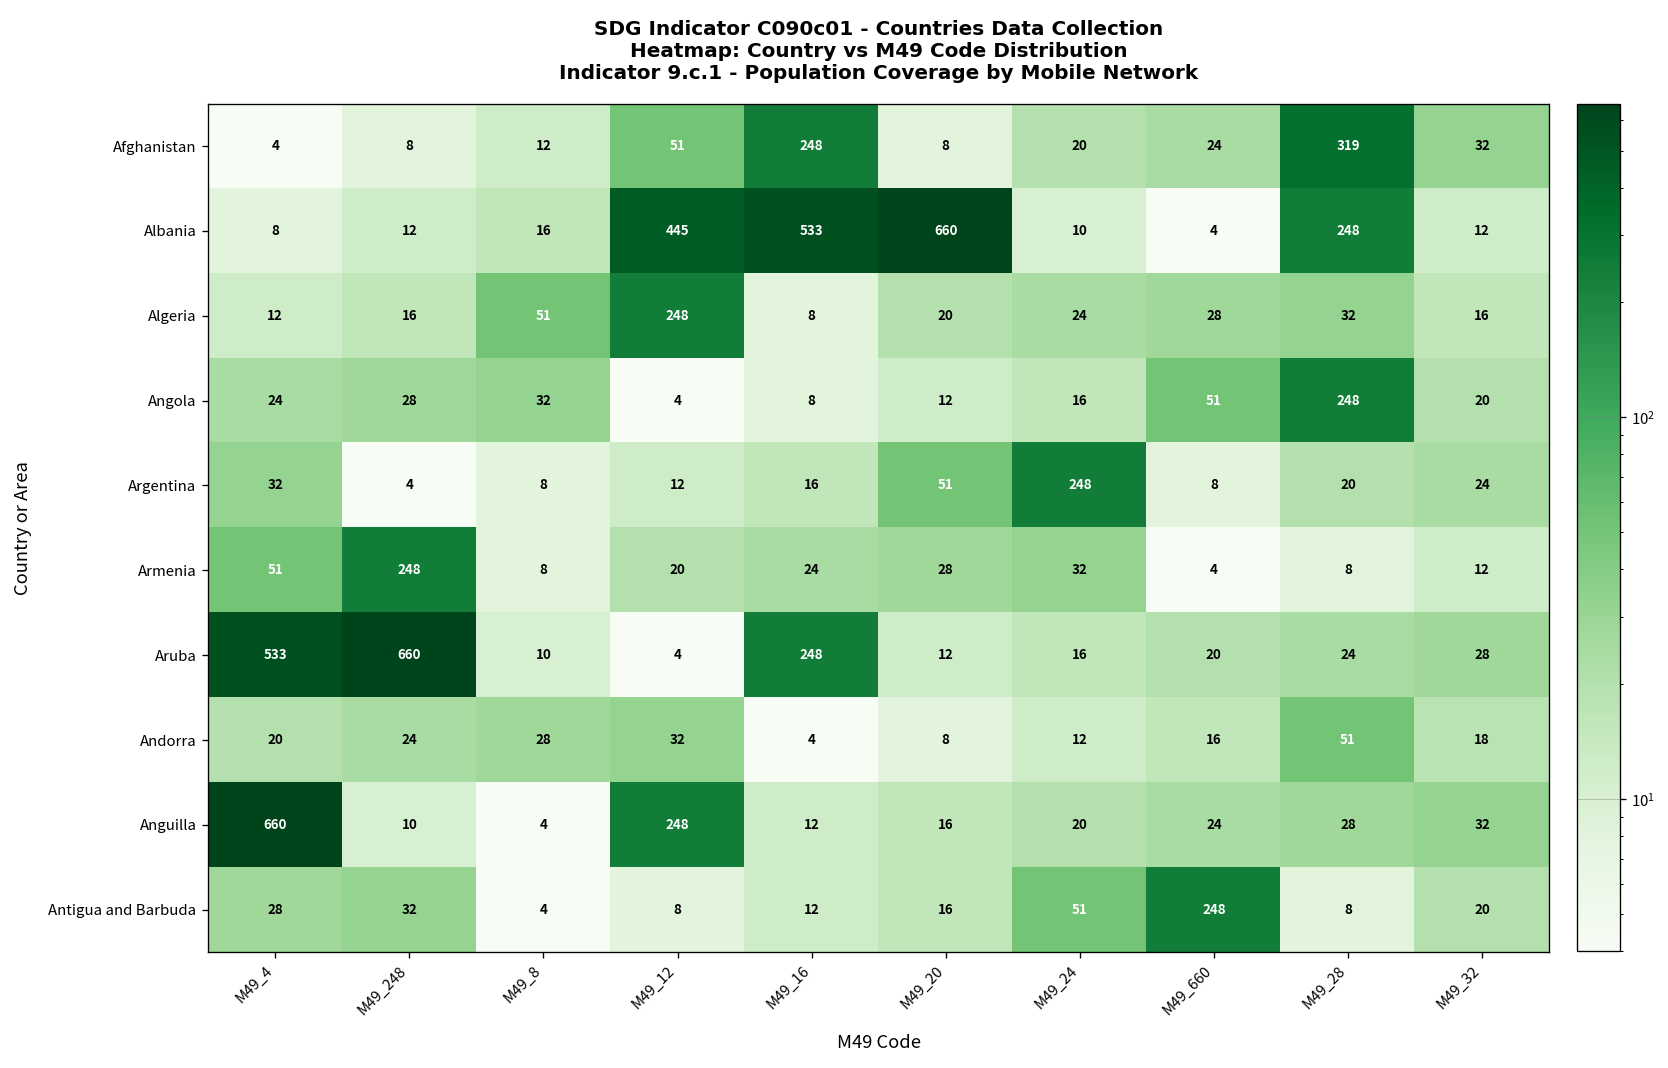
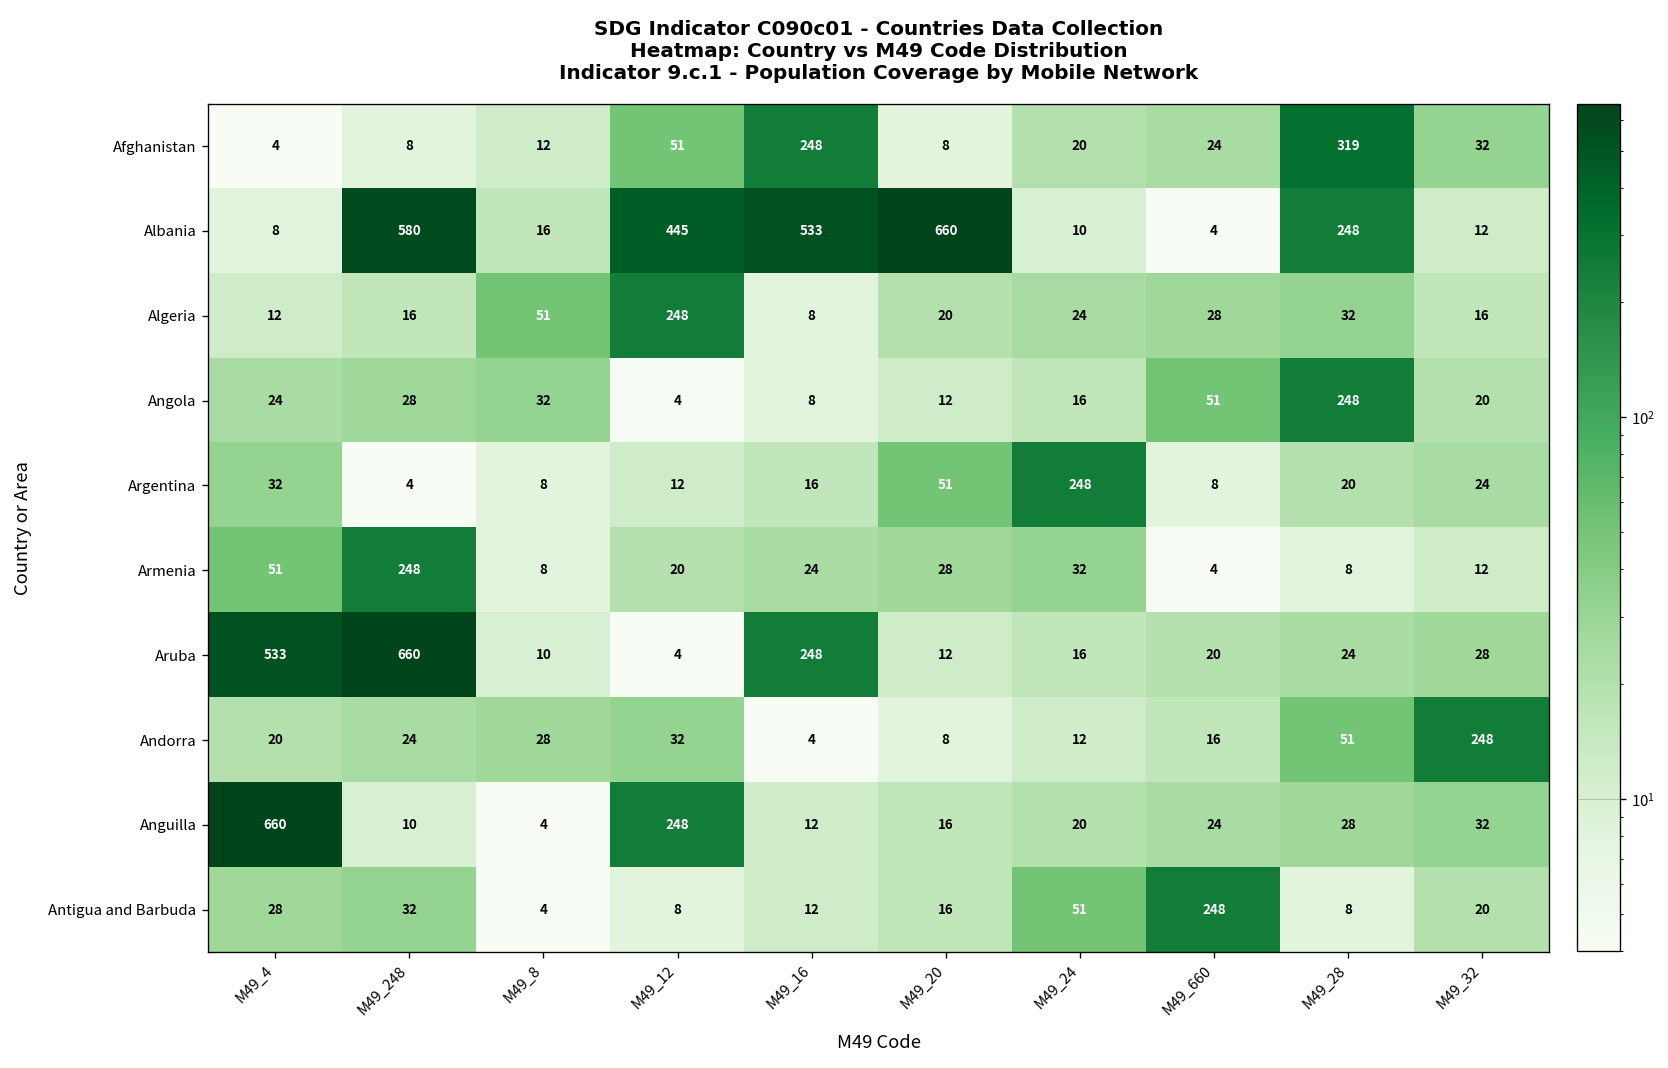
  {
    "Afghanistan": {
      "M49_4": 4,
      "M49_248": 8,
      "M49_8": 12,
      "M49_12": 51,
      "M49_16": 248,
      "M49_20": 8,
      "M49_24": 20,
      "M49_660": 24,
      "M49_28": 319,
      "M49_32": 32
    },
    "Albania": {
      "M49_4": 8,
-     "M49_248": 12,
+     "M49_248": 580,
      "M49_8": 16,
      "M49_12": 445,
      "M49_16": 533,
      "M49_20": 660,
      "M49_24": 10,
      "M49_660": 4,
      "M49_28": 248,
      "M49_32": 12
    },
    "Algeria": {
      "M49_4": 12,
      "M49_248": 16,
      "M49_8": 51,
      "M49_12": 248,
      "M49_16": 8,
      "M49_20": 20,
      "M49_24": 24,
      "M49_660": 28,
      "M49_28": 32,
      "M49_32": 16
    },
    "Angola": {
      "M49_4": 24,
      "M49_248": 28,
      "M49_8": 32,
      "M49_12": 4,
      "M49_16": 8,
      "M49_20": 12,
      "M49_24": 16,
      "M49_660": 51,
      "M49_28": 248,
      "M49_32": 20
    },
    "Argentina": {
      "M49_4": 32,
      "M49_248": 4,
      "M49_8": 8,
      "M49_12": 12,
      "M49_16": 16,
      "M49_20": 51,
      "M49_24": 248,
      "M49_660": 8,
      "M49_28": 20,
      "M49_32": 24
    },
    "Armenia": {
      "M49_4": 51,
      "M49_248": 248,
      "M49_8": 8,
      "M49_12": 20,
      "M49_16": 24,
      "M49_20": 28,
      "M49_24": 32,
      "M49_660": 4,
      "M49_28": 8,
      "M49_32": 12
    },
    "Aruba": {
      "M49_4": 533,
      "M49_248": 660,
      "M49_8": 10,
      "M49_12": 4,
      "M49_16": 248,
      "M49_20": 12,
      "M49_24": 16,
      "M49_660": 20,
      "M49_28": 24,
      "M49_32": 28
    },
    "Andorra": {
      "M49_4": 20,
      "M49_248": 24,
      "M49_8": 28,
      "M49_12": 32,
      "M49_16": 4,
      "M49_20": 8,
      "M49_24": 12,
      "M49_660": 16,
      "M49_28": 51,
-     "M49_32": 18
+     "M49_32": 248
    },
    "Anguilla": {
      "M49_4": 660,
      "M49_248": 10,
      "M49_8": 4,
      "M49_12": 248,
      "M49_16": 12,
      "M49_20": 16,
      "M49_24": 20,
      "M49_660": 24,
      "M49_28": 28,
      "M49_32": 32
    },
    "Antigua and Barbuda": {
      "M49_4": 28,
      "M49_248": 32,
      "M49_8": 4,
      "M49_12": 8,
      "M49_16": 12,
      "M49_20": 16,
      "M49_24": 51,
      "M49_660": 248,
      "M49_28": 8,
      "M49_32": 20
    }
  }
